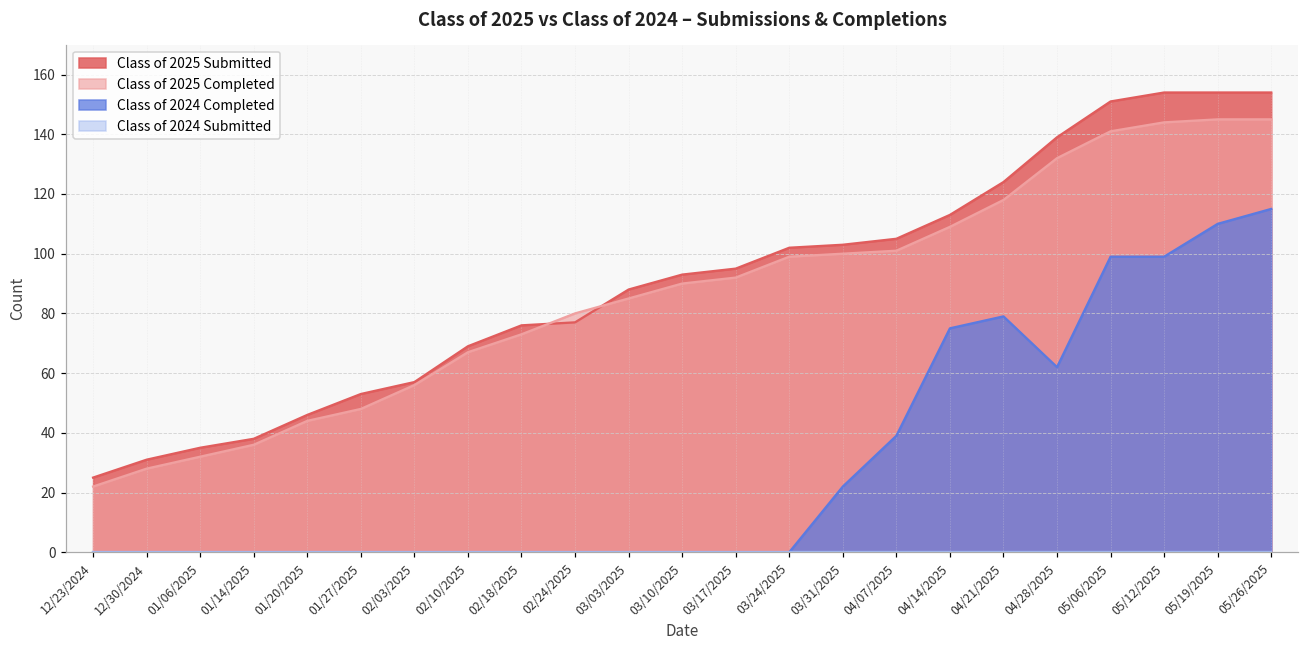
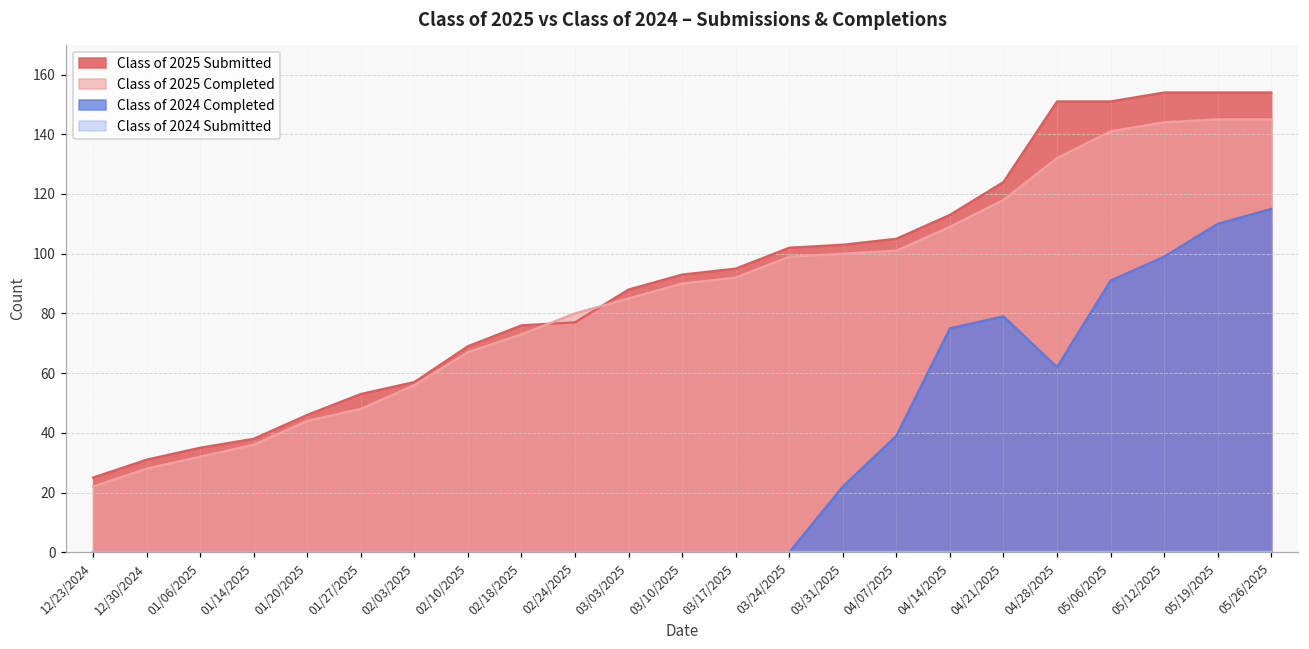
  {
    "Class of 2025 Submitted": {
      "12/23/2024": 25,
      "12/30/2024": 31,
      "01/06/2025": 35,
      "01/14/2025": 38,
      "01/20/2025": 46,
      "01/27/2025": 53,
      "02/03/2025": 57,
      "02/10/2025": 69,
      "02/18/2025": 76,
      "02/24/2025": 77,
      "03/03/2025": 88,
      "03/10/2025": 93,
      "03/17/2025": 95,
      "03/24/2025": 102,
      "03/31/2025": 103,
      "04/07/2025": 105,
      "04/14/2025": 113,
      "04/21/2025": 124,
-     "04/28/2025": 139,
+     "04/28/2025": 151,
      "05/06/2025": 151,
      "05/12/2025": 154,
      "05/19/2025": 154,
      "05/26/2025": 154
    },
    "Class of 2025 Completed": {
      "12/23/2024": 22,
      "12/30/2024": 28,
      "01/06/2025": 32,
      "01/14/2025": 36,
      "01/20/2025": 44,
      "01/27/2025": 48,
      "02/03/2025": 56,
      "02/10/2025": 67,
      "02/18/2025": 73,
      "02/24/2025": 80,
      "03/03/2025": 85,
      "03/10/2025": 90,
      "03/17/2025": 92,
      "03/24/2025": 99,
      "03/31/2025": 100,
      "04/07/2025": 101,
      "04/14/2025": 109,
      "04/21/2025": 118,
      "04/28/2025": 132,
      "05/06/2025": 141,
      "05/12/2025": 144,
      "05/19/2025": 145,
      "05/26/2025": 145
    },
    "Class of 2024 Completed": {
      "03/31/2025": 22,
      "04/07/2025": 39,
      "04/14/2025": 75,
      "04/21/2025": 79,
      "04/28/2025": 62,
-     "05/06/2025": 99,
+     "05/06/2025": 91,
      "05/12/2025": 99,
      "05/19/2025": 110,
      "05/26/2025": 115
    },
    "Class of 2024 Submitted": {
      "03/31/2025": 0,
      "04/07/2025": 0,
      "04/14/2025": 0,
      "04/21/2025": 0,
      "04/28/2025": 0,
      "05/06/2025": 0,
      "05/12/2025": 0,
      "05/19/2025": 0,
      "05/26/2025": 0
    }
  }
